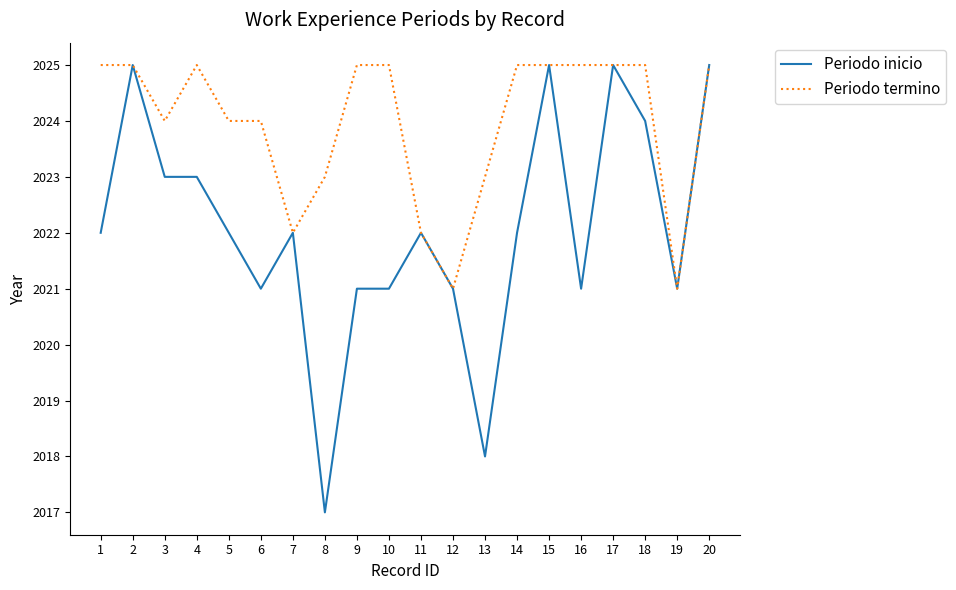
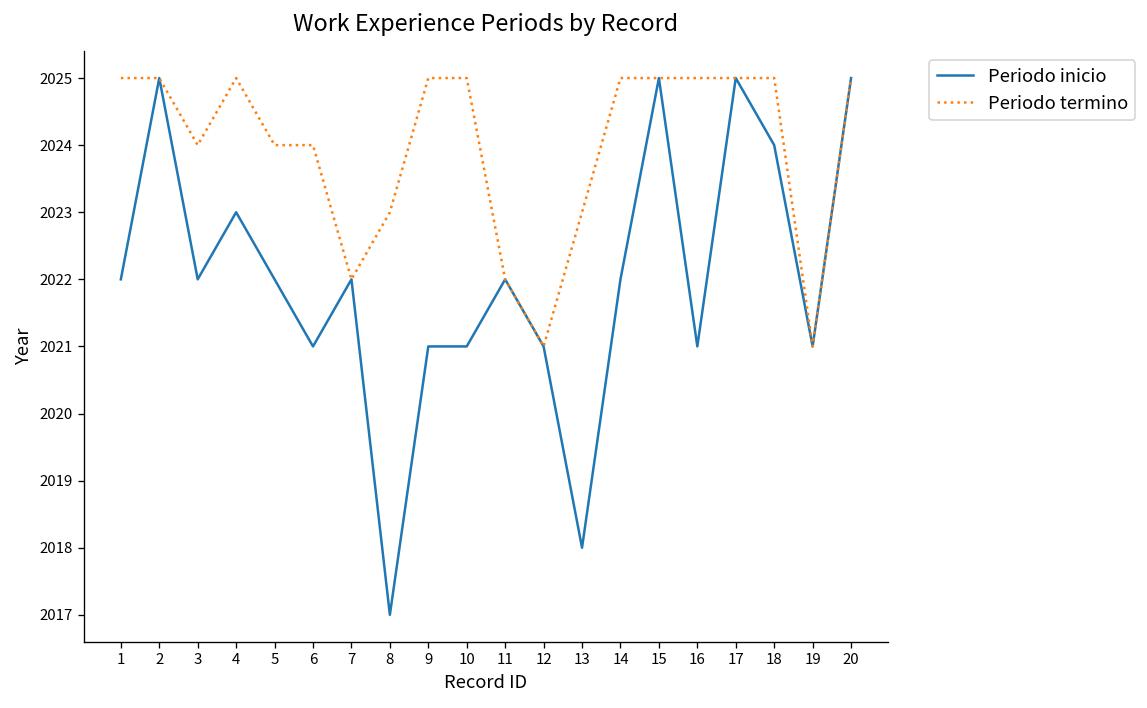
  {
    "Periodo inicio": {
      "1": 2022,
-     "3": 2023,
+     "3": 2022,
      "4": 2023,
      "5": 2022,
      "6": 2021,
      "8": 2017,
      "9": 2021,
      "10": 2021,
      "13": 2018,
      "14": 2022,
      "16": 2021,
      "18": 2024
    },
    "Periodo termino": {
      "1": 2025,
      "3": 2024,
      "4": 2025,
      "5": 2024,
      "6": 2024,
      "8": 2023,
      "9": 2025,
      "10": 2025,
      "13": 2023,
      "14": 2025,
      "16": 2025,
      "18": 2025
    }
  }
